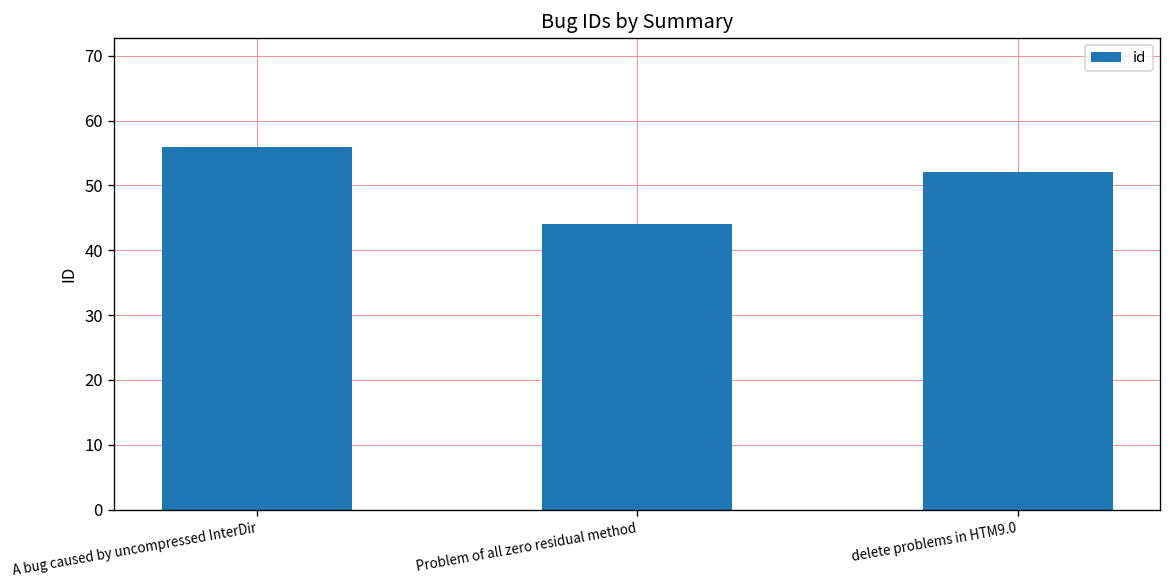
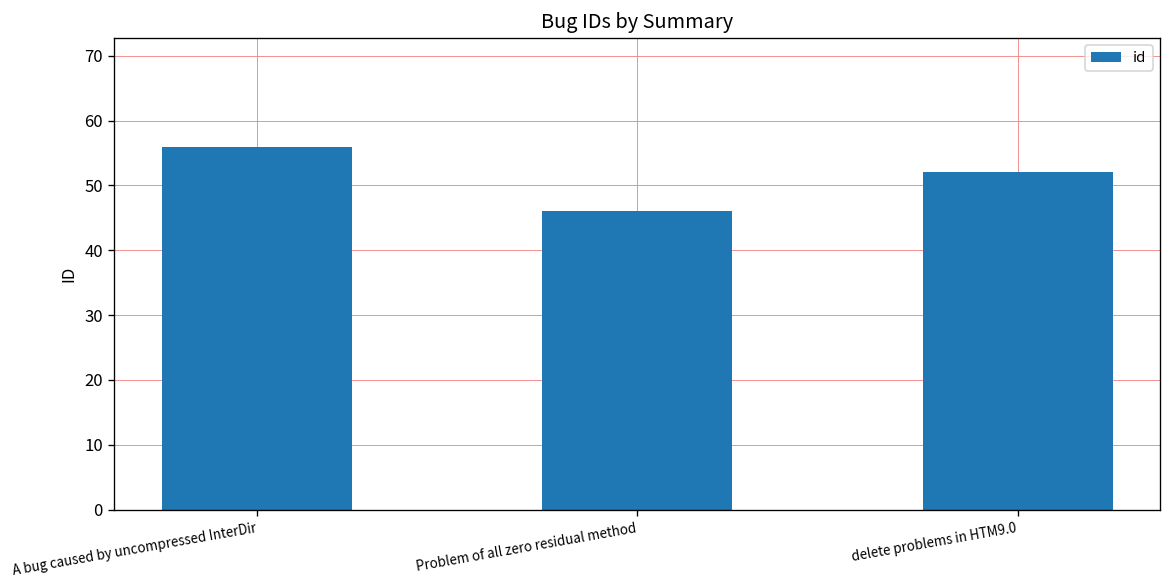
  {
    "A bug caused by uncompressed InterDir": 56,
-   "Problem of all zero residual method": 44,
+   "Problem of all zero residual method": 46,
    "delete problems in HTM9.0": 52
  }
